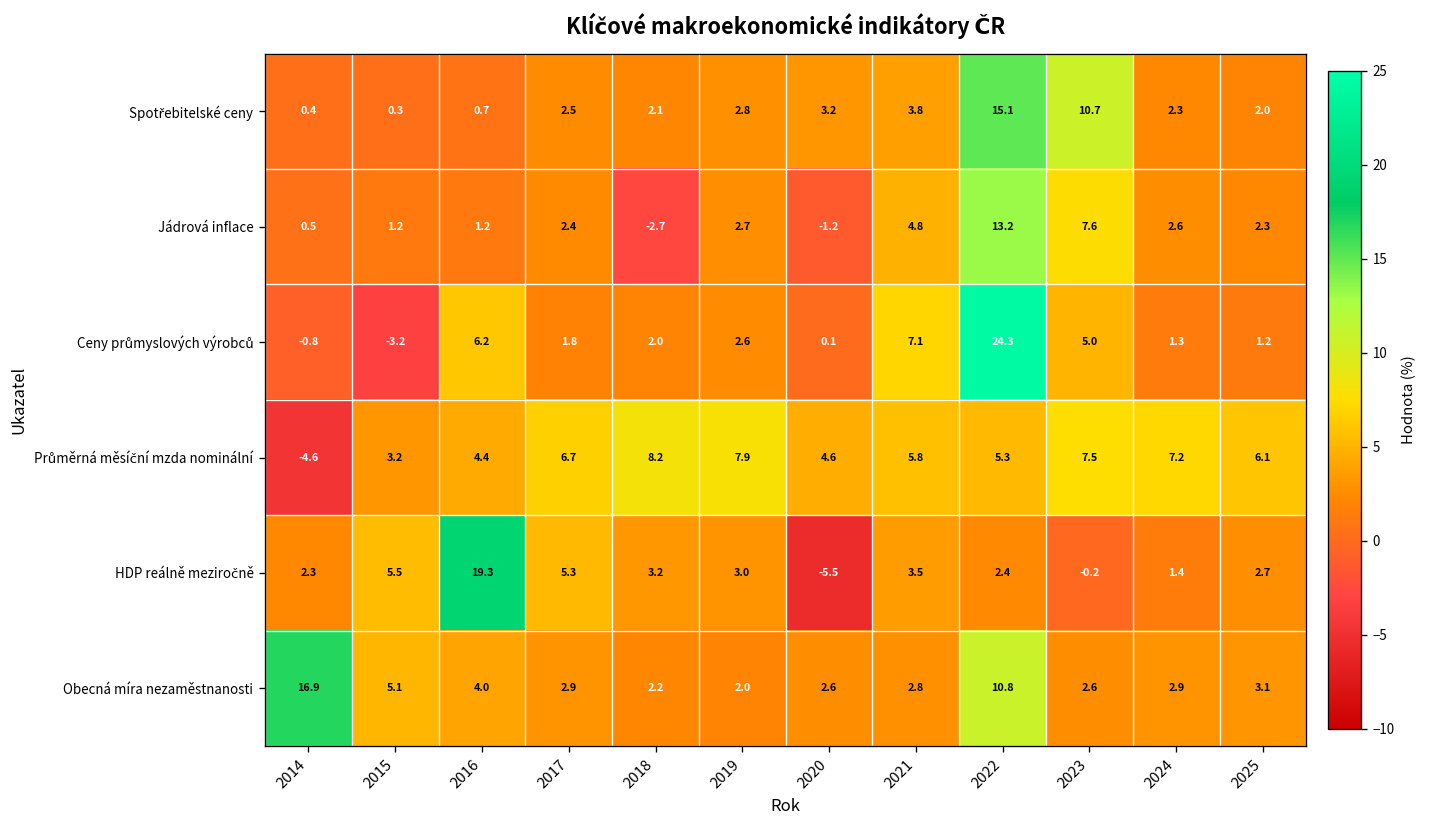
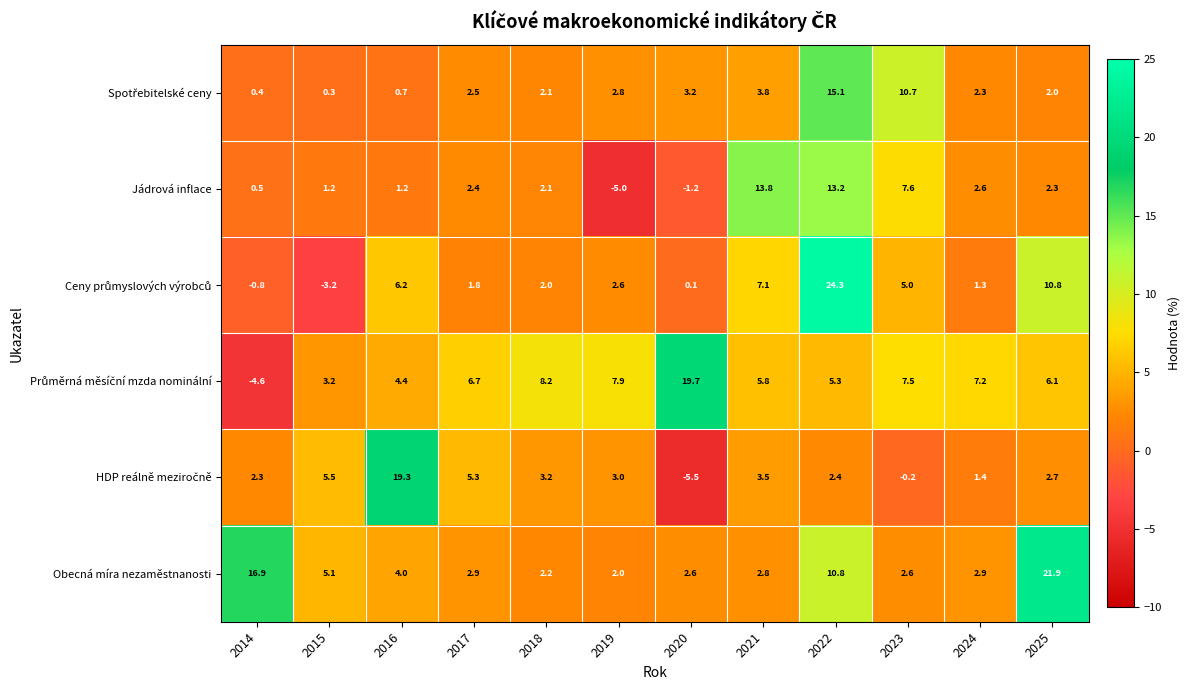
  {
    "Spotřebitelské ceny": {
      "2014": 0.4,
      "2015": 0.3,
      "2016": 0.7,
      "2017": 2.5,
      "2018": 2.1,
      "2019": 2.8,
      "2020": 3.2,
      "2021": 3.8,
      "2022": 15.1,
      "2023": 10.7,
      "2024": 2.3,
      "2025": 2.0
    },
    "Jádrová inflace": {
      "2014": 0.5,
      "2015": 1.2,
      "2016": 1.2,
      "2017": 2.4,
-     "2018": -2.7,
-     "2019": 2.7,
+     "2018": 2.1,
+     "2019": -5.0,
      "2020": -1.2,
-     "2021": 4.8,
+     "2021": 13.8,
      "2022": 13.2,
      "2023": 7.6,
      "2024": 2.6,
      "2025": 2.3
    },
    "Ceny průmyslových výrobců": {
      "2014": -0.8,
      "2015": -3.2,
      "2016": 6.2,
      "2017": 1.8,
      "2018": 2.0,
      "2019": 2.6,
      "2020": 0.1,
      "2021": 7.1,
      "2022": 24.3,
      "2023": 5.0,
      "2024": 1.3,
-     "2025": 1.2
+     "2025": 10.8
    },
    "Průměrná měsíční mzda nominální": {
      "2014": -4.6,
      "2015": 3.2,
      "2016": 4.4,
      "2017": 6.7,
      "2018": 8.2,
      "2019": 7.9,
-     "2020": 4.6,
+     "2020": 19.7,
      "2021": 5.8,
      "2022": 5.3,
      "2023": 7.5,
      "2024": 7.2,
      "2025": 6.1
    },
    "HDP reálně meziročně": {
      "2014": 2.3,
      "2015": 5.5,
      "2016": 19.3,
      "2017": 5.3,
      "2018": 3.2,
      "2019": 3.0,
      "2020": -5.5,
      "2021": 3.5,
      "2022": 2.4,
      "2023": -0.2,
      "2024": 1.4,
      "2025": 2.7
    },
    "Obecná míra nezaměstnanosti": {
      "2014": 16.9,
      "2015": 5.1,
      "2016": 4.0,
      "2017": 2.9,
      "2018": 2.2,
      "2019": 2.0,
      "2020": 2.6,
      "2021": 2.8,
      "2022": 10.8,
      "2023": 2.6,
      "2024": 2.9,
-     "2025": 3.1
+     "2025": 21.9
    }
  }
